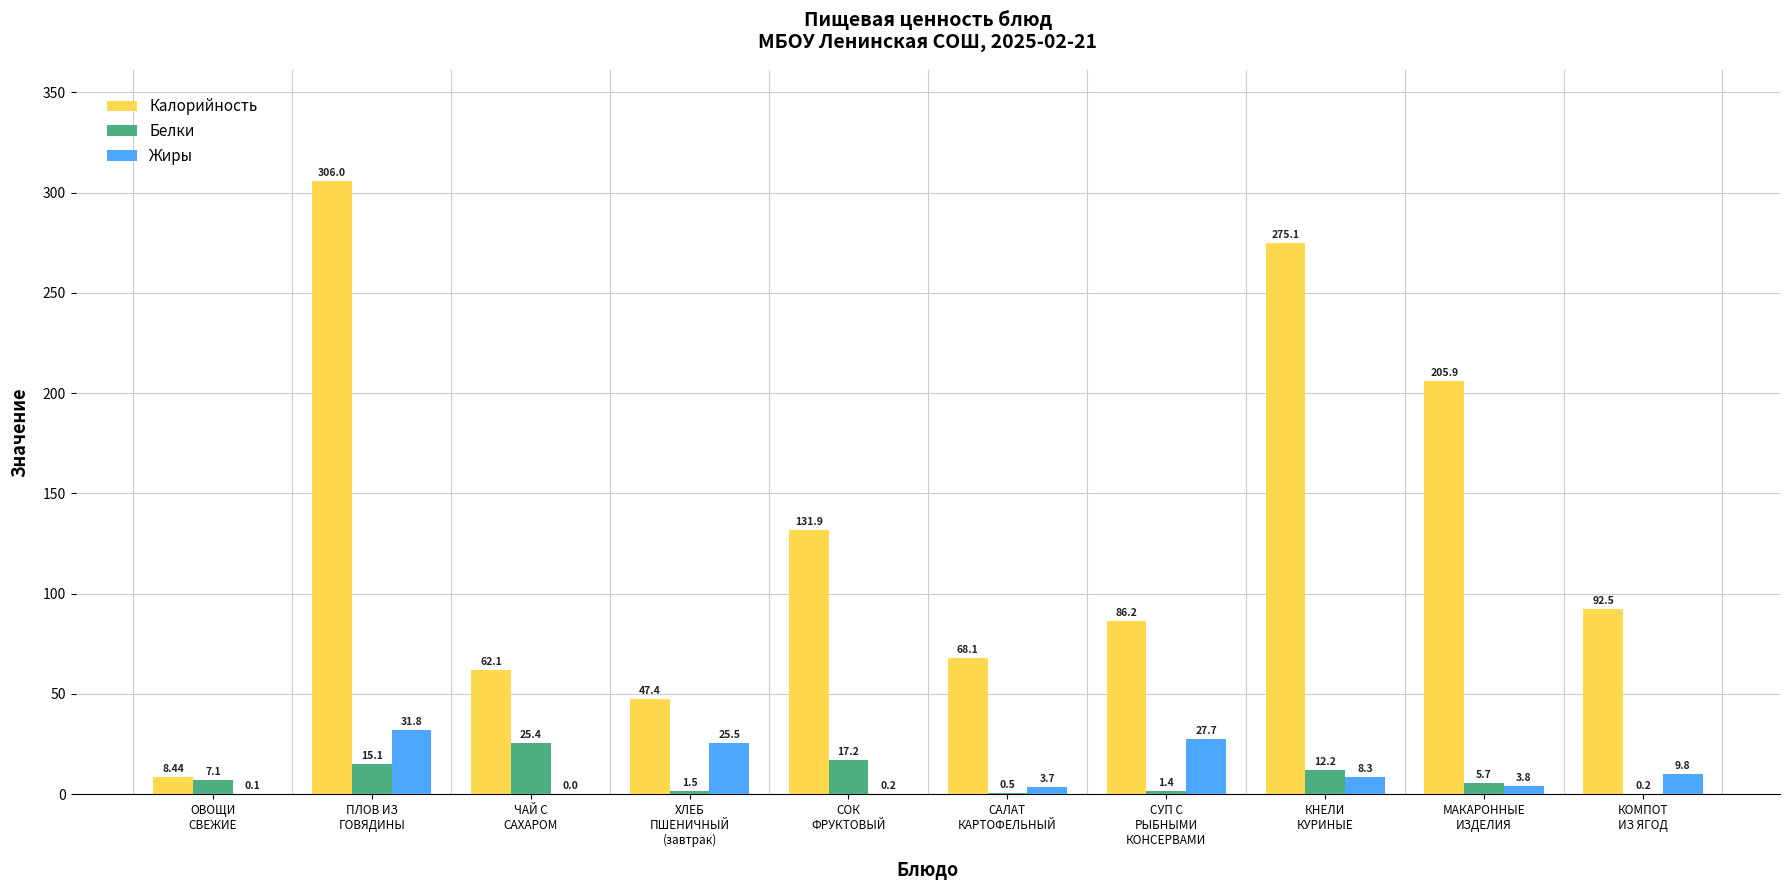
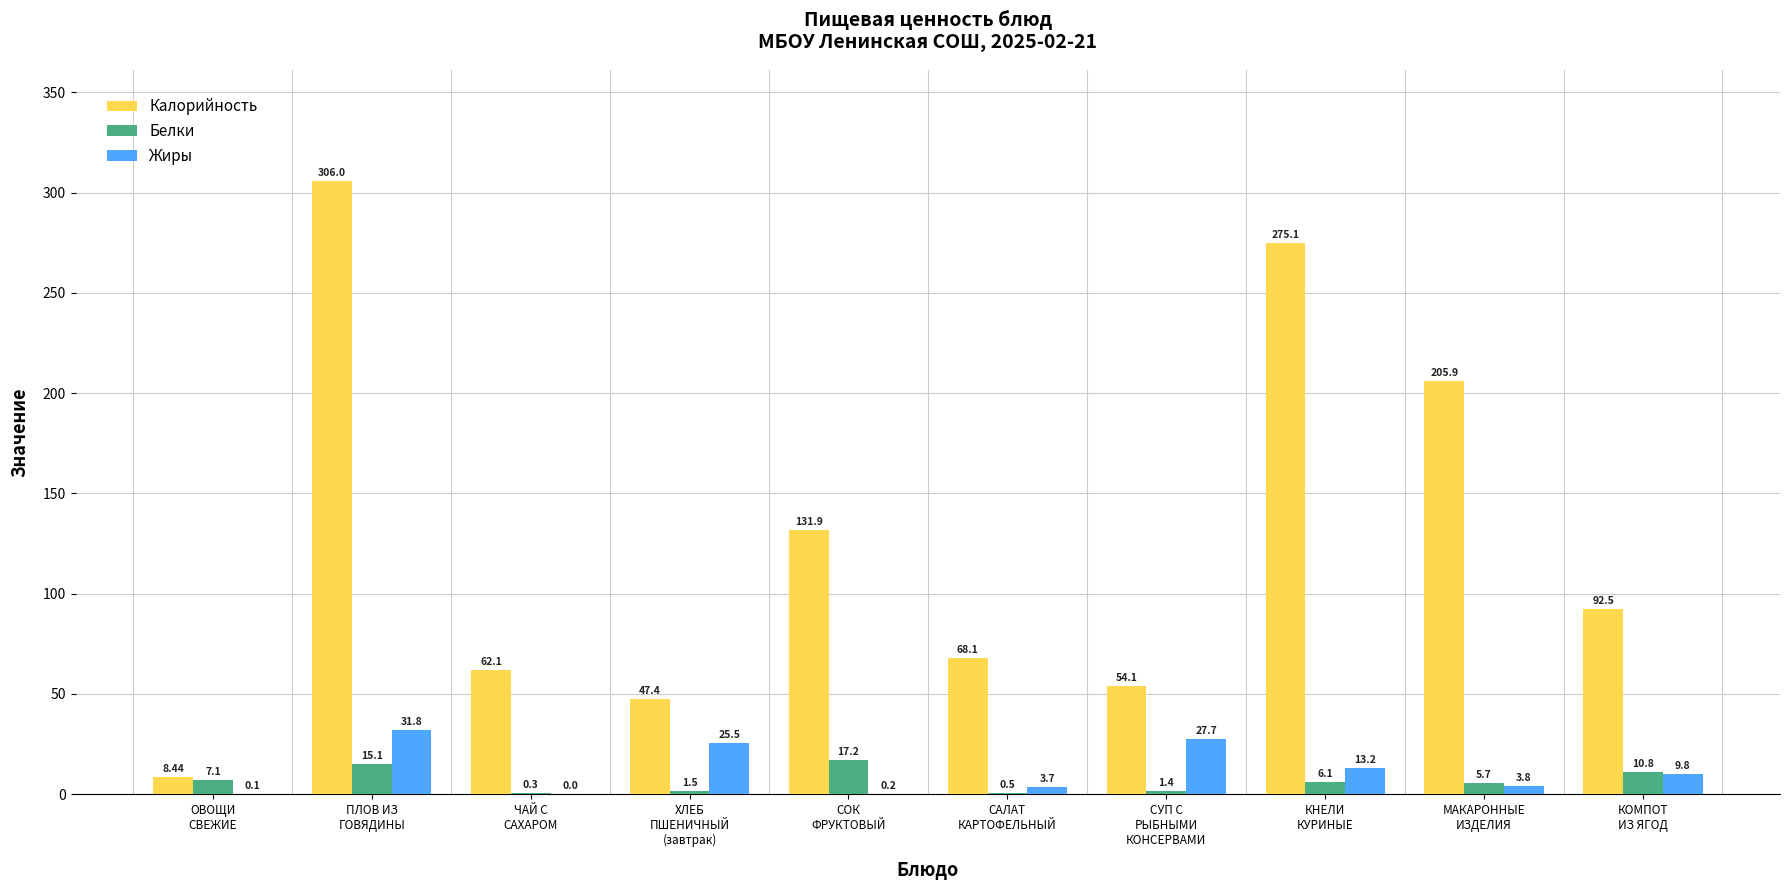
  {
    "Калорийность": {
      "ОВОЩИ СВЕЖИЕ": 8.44,
      "ПЛОВ ИЗ ГОВЯДИНЫ": 306.0,
      "ЧАЙ С САХАРОМ": 62.1,
      "ХЛЕБ ПШЕНИЧНЫЙ (завтрак)": 47.4,
      "СОК ФРУКТОВЫЙ": 131.9,
      "САЛАТ КАРТОФЕЛЬНЫЙ": 68.1,
-     "СУП С РЫБНЫМИ КОНСЕРВАМИ": 86.2,
+     "СУП С РЫБНЫМИ КОНСЕРВАМИ": 54.1,
      "КНЕЛИ КУРИНЫЕ": 275.1,
      "МАКАРОННЫЕ ИЗДЕЛИЯ": 205.9,
      "КОМПОТ ИЗ ЯГОД": 92.5
    },
    "Белки": {
      "ОВОЩИ СВЕЖИЕ": 7.1,
      "ПЛОВ ИЗ ГОВЯДИНЫ": 15.1,
-     "ЧАЙ С САХАРОМ": 25.4,
+     "ЧАЙ С САХАРОМ": 0.3,
      "ХЛЕБ ПШЕНИЧНЫЙ (завтрак)": 1.5,
      "СОК ФРУКТОВЫЙ": 17.2,
      "САЛАТ КАРТОФЕЛЬНЫЙ": 0.5,
      "СУП С РЫБНЫМИ КОНСЕРВАМИ": 1.4,
-     "КНЕЛИ КУРИНЫЕ": 12.2,
+     "КНЕЛИ КУРИНЫЕ": 6.1,
      "МАКАРОННЫЕ ИЗДЕЛИЯ": 5.7,
-     "КОМПОТ ИЗ ЯГОД": 0.2
+     "КОМПОТ ИЗ ЯГОД": 10.8
    },
    "Жиры": {
      "ОВОЩИ СВЕЖИЕ": 0.1,
      "ПЛОВ ИЗ ГОВЯДИНЫ": 31.8,
      "ЧАЙ С САХАРОМ": 0.0,
      "ХЛЕБ ПШЕНИЧНЫЙ (завтрак)": 25.5,
      "СОК ФРУКТОВЫЙ": 0.2,
      "САЛАТ КАРТОФЕЛЬНЫЙ": 3.7,
      "СУП С РЫБНЫМИ КОНСЕРВАМИ": 27.7,
-     "КНЕЛИ КУРИНЫЕ": 8.3,
+     "КНЕЛИ КУРИНЫЕ": 13.2,
      "МАКАРОННЫЕ ИЗДЕЛИЯ": 3.8,
      "КОМПОТ ИЗ ЯГОД": 9.8
    }
  }
